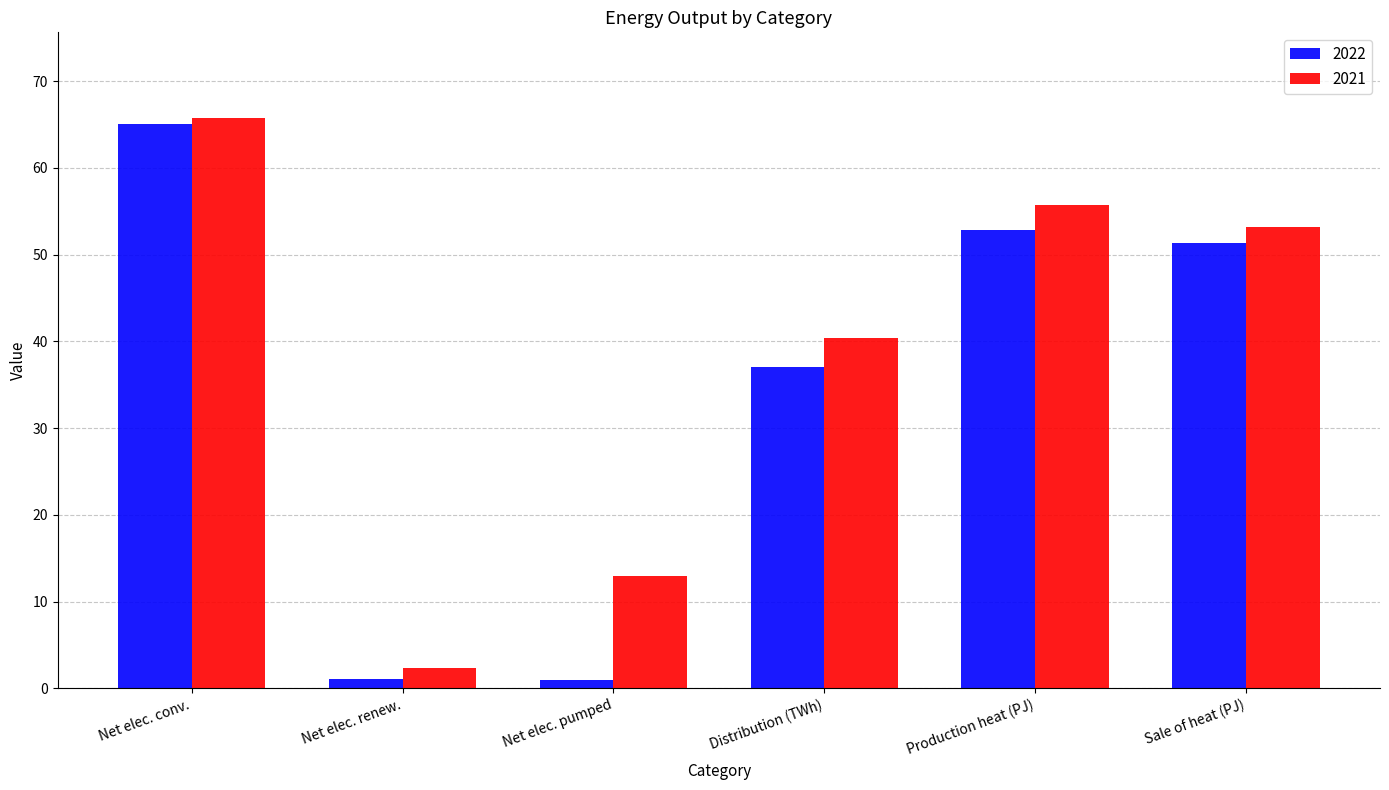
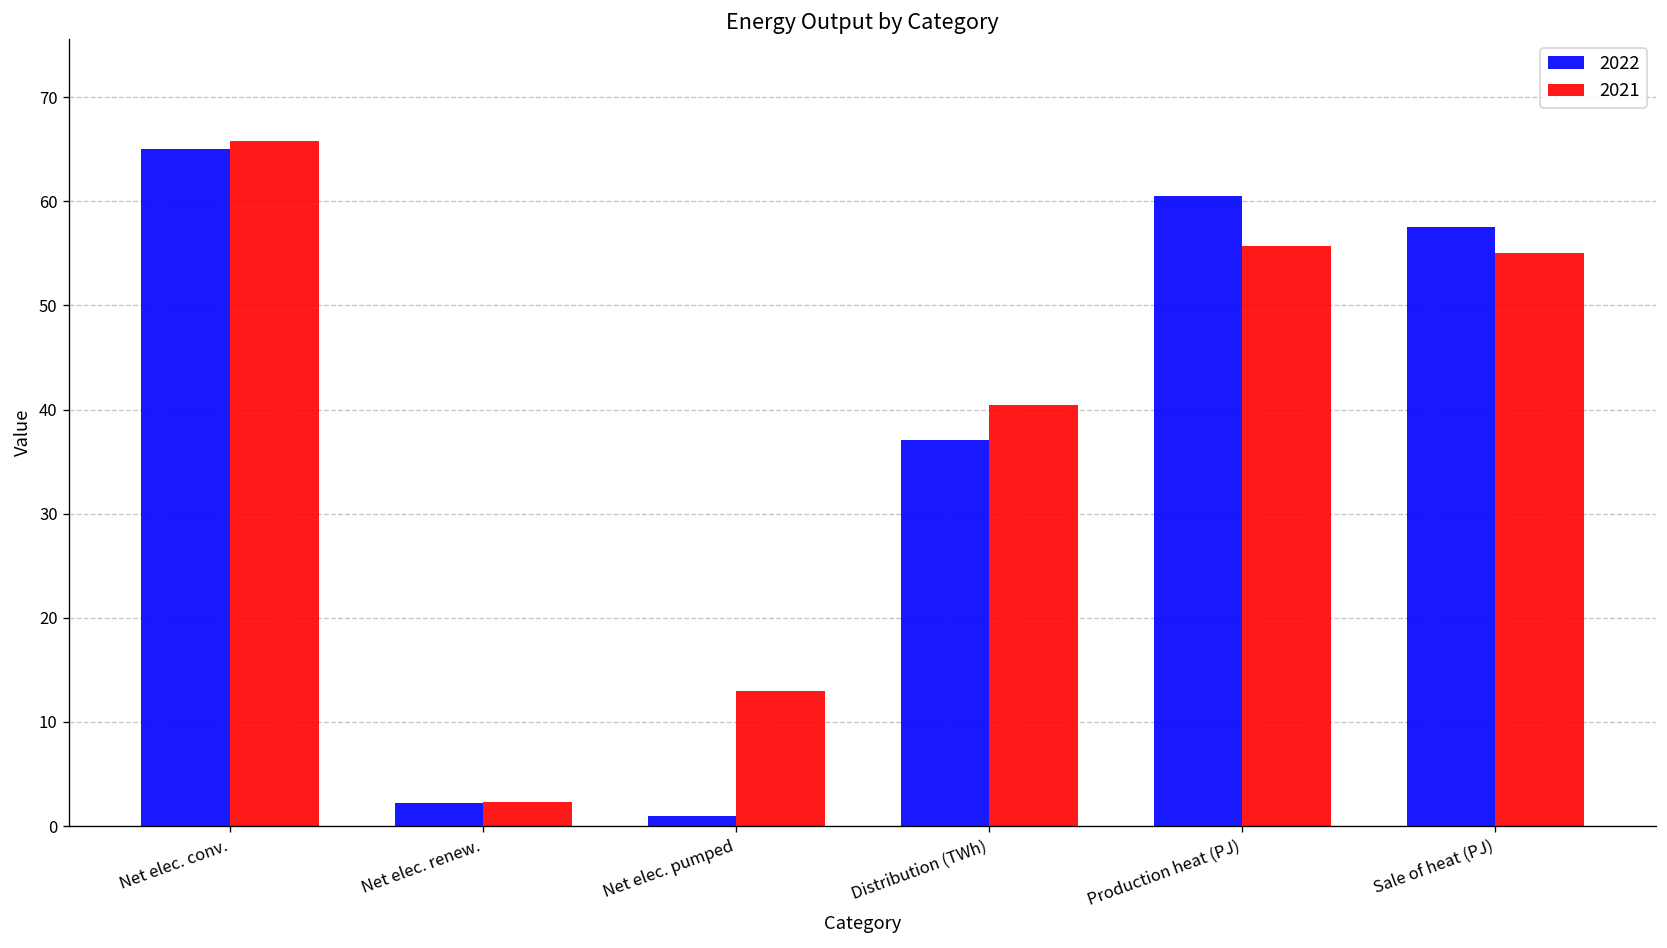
  {
    "2022": {
      "Net elec. conv.": 65,
-     "Net elec. renew.": 1,
+     "Net elec. renew.": 2,
      "Net elec. pumped": 1,
      "Distribution (TWh)": 37,
-     "Production heat (PJ)": 53,
-     "Sale of heat (PJ)": 51
+     "Production heat (PJ)": 61,
+     "Sale of heat (PJ)": 58
    },
    "2021": {
      "Net elec. conv.": 66,
      "Net elec. renew.": 2,
      "Net elec. pumped": 13,
      "Distribution (TWh)": 40,
      "Production heat (PJ)": 56,
-     "Sale of heat (PJ)": 53
+     "Sale of heat (PJ)": 55
    }
  }
